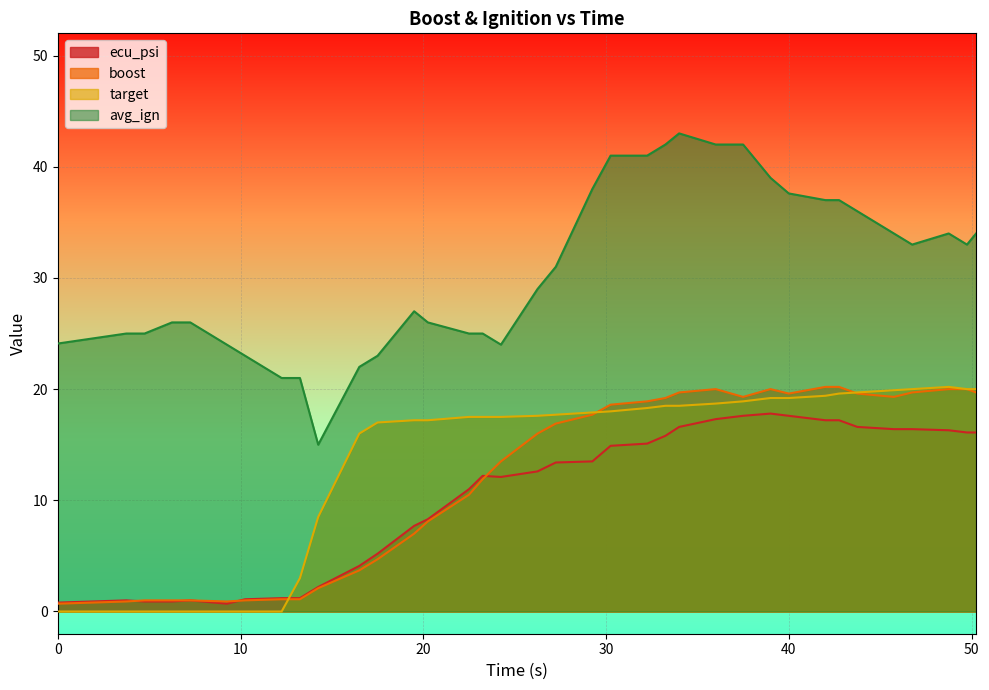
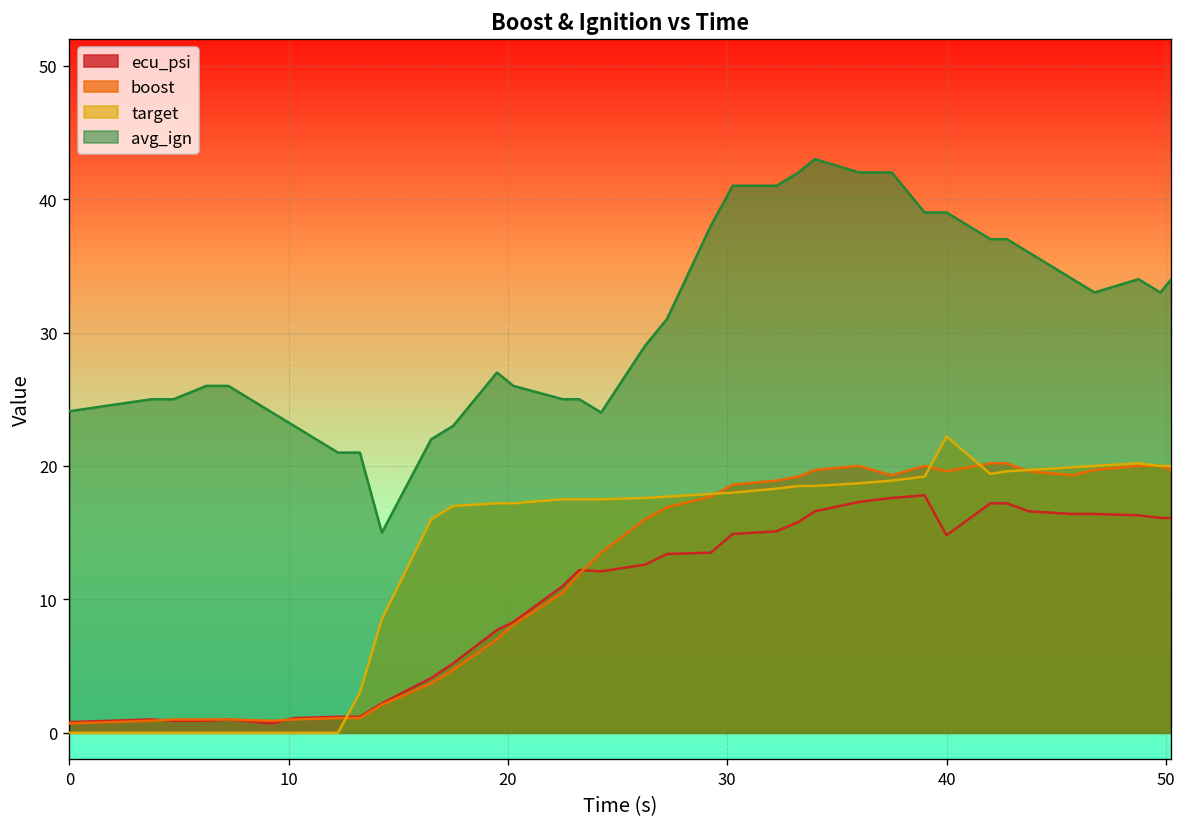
  {
    "ecu_psi": {
-     "40": 17.6
+     "40": 14.8
    },
    "boost": {
      "40": 19.6
    },
    "target": {
      "0": 0.0,
-     "40": 19.2
+     "40": 22.2
    },
    "avg_ign": {
      "0": 24.1,
-     "40": 37.6
+     "40": 39.0
    }
  }
